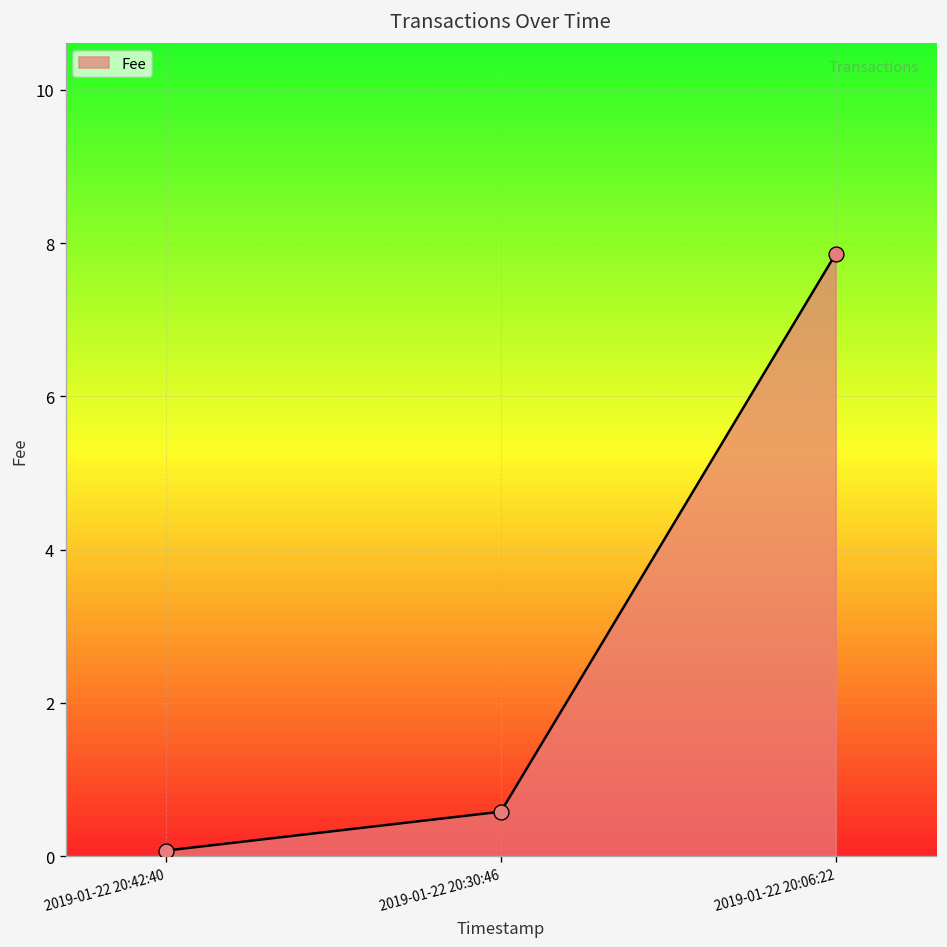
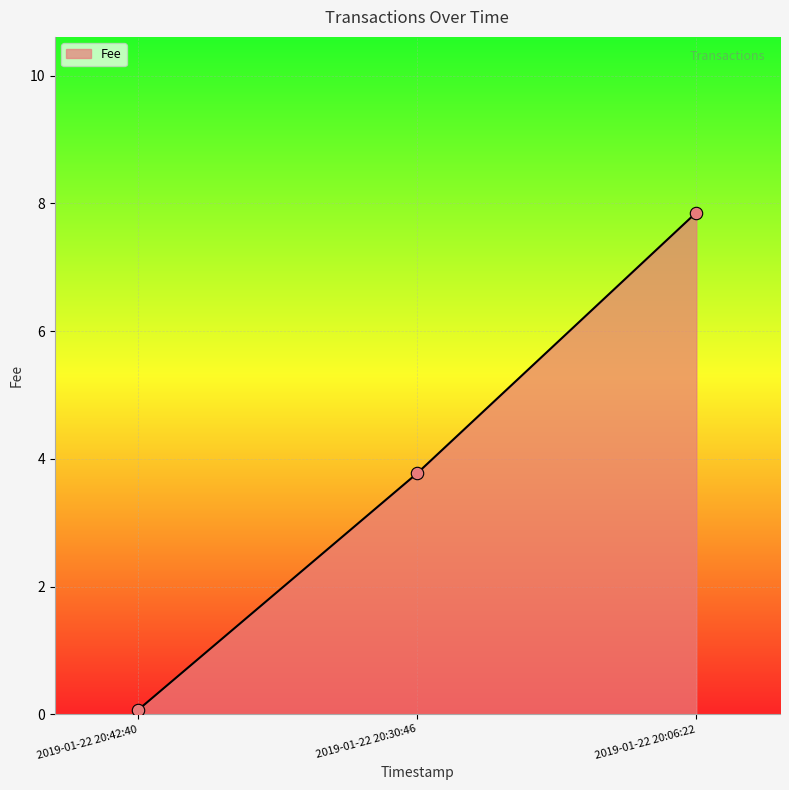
  {
    "2019-01-22 20:42:40": 0.1,
-   "2019-01-22 20:30:46": 0.6,
+   "2019-01-22 20:30:46": 3.8,
    "2019-01-22 20:06:22": 7.9
  }
